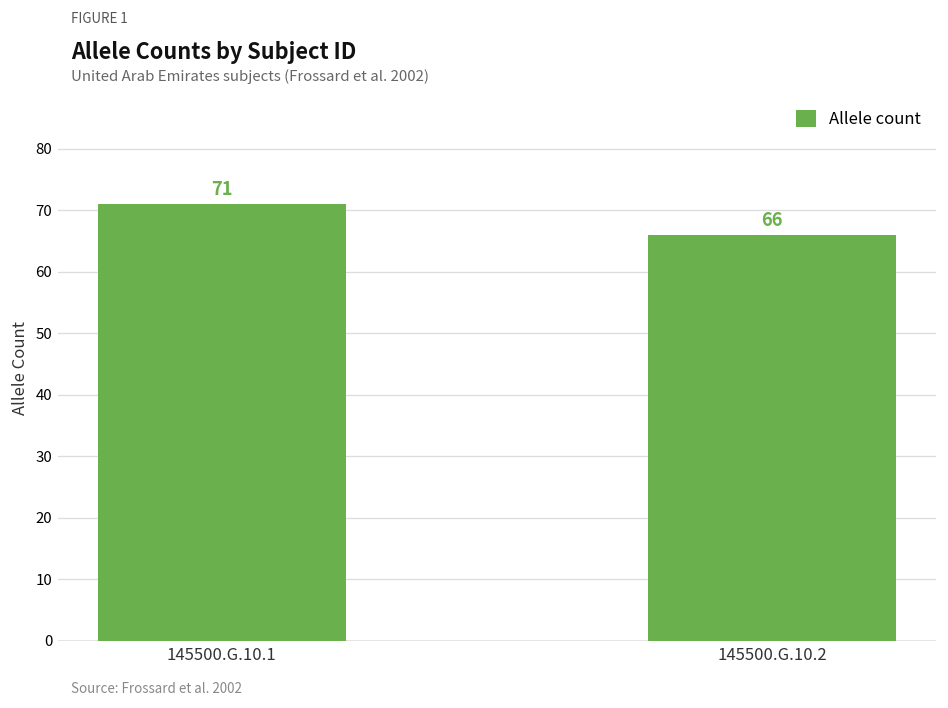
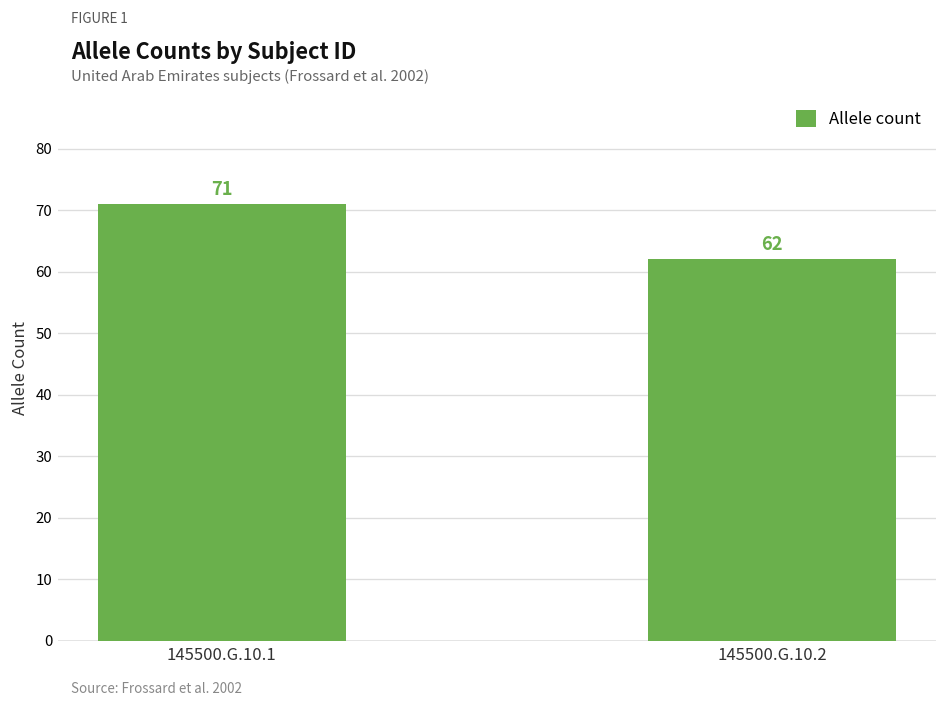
  {
    "145500.G.10.1": 71,
-   "145500.G.10.2": 66
+   "145500.G.10.2": 62
  }
